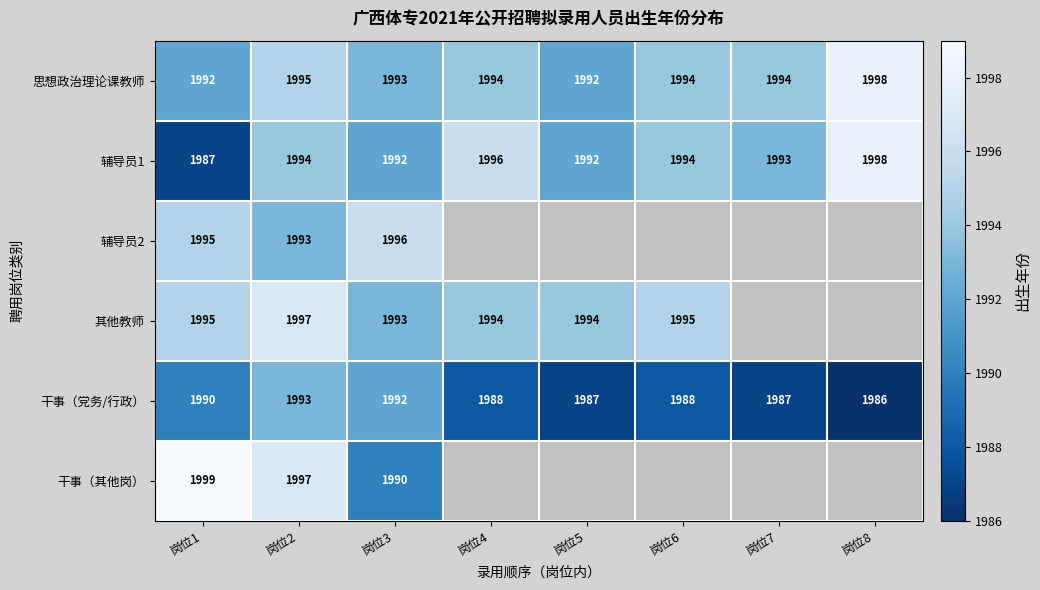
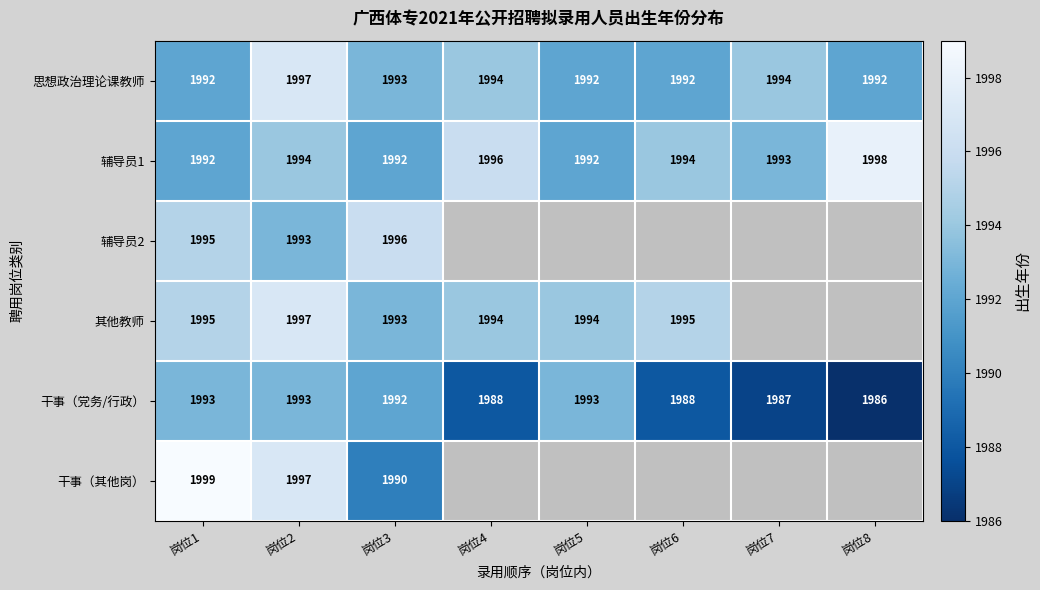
  {
    "思想政治理论课教师": {
      "岗位1": 1992,
-     "岗位2": 1995,
+     "岗位2": 1997,
      "岗位3": 1993,
      "岗位4": 1994,
      "岗位5": 1992,
-     "岗位6": 1994,
+     "岗位6": 1992,
      "岗位7": 1994,
-     "岗位8": 1998
+     "岗位8": 1992
    },
    "辅导员1": {
-     "岗位1": 1987,
+     "岗位1": 1992,
      "岗位2": 1994,
      "岗位3": 1992,
      "岗位4": 1996,
      "岗位5": 1992,
      "岗位6": 1994,
      "岗位7": 1993,
      "岗位8": 1998
    },
    "辅导员2": {
      "岗位1": 1995,
      "岗位2": 1993,
      "岗位3": 1996
    },
    "其他教师": {
      "岗位1": 1995,
      "岗位2": 1997,
      "岗位3": 1993,
      "岗位4": 1994,
      "岗位5": 1994,
      "岗位6": 1995
    },
    "干事（党务/行政）": {
-     "岗位1": 1990,
+     "岗位1": 1993,
      "岗位2": 1993,
      "岗位3": 1992,
      "岗位4": 1988,
-     "岗位5": 1987,
+     "岗位5": 1993,
      "岗位6": 1988,
      "岗位7": 1987,
      "岗位8": 1986
    },
    "干事（其他岗）": {
      "岗位1": 1999,
      "岗位2": 1997,
      "岗位3": 1990
    }
  }
